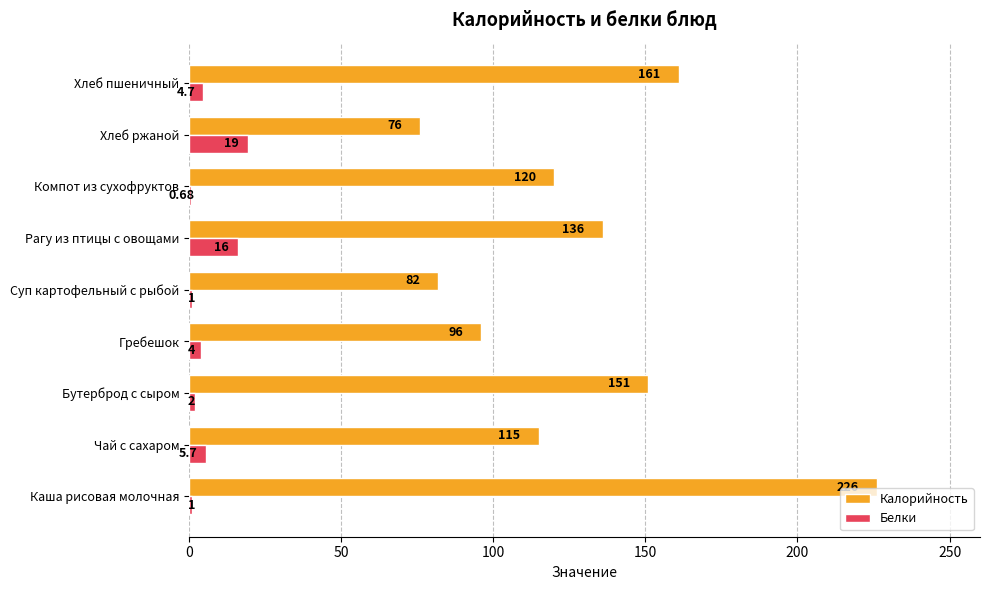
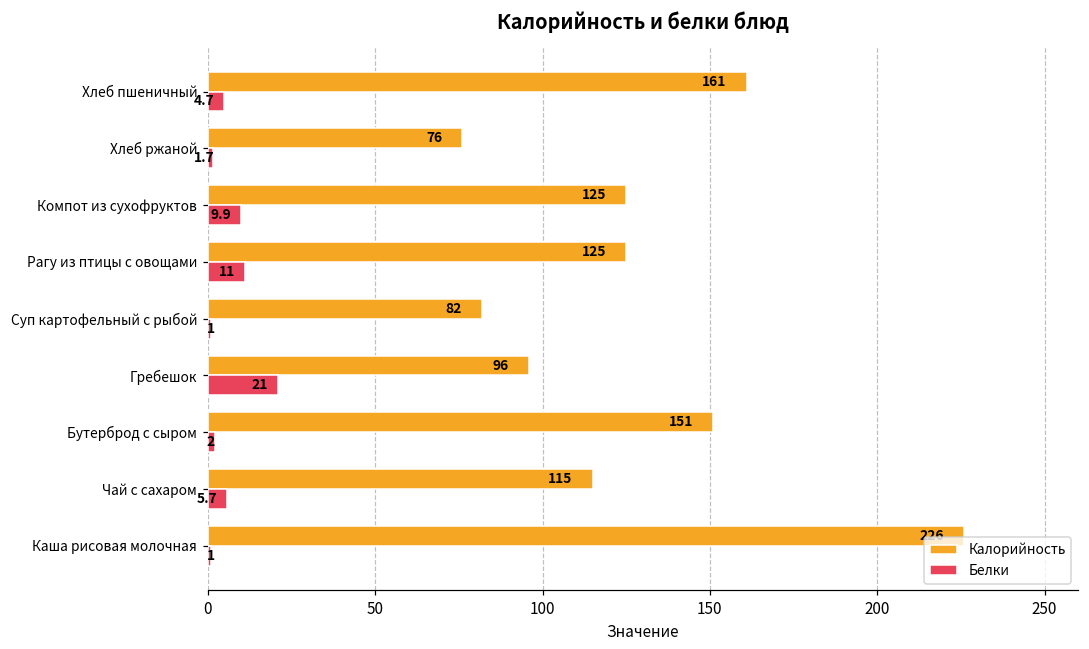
  {
    "Калорийность": {
      "Хлеб пшеничный": 161,
      "Хлеб ржаной": 76,
-     "Компот из сухофруктов": 120,
-     "Рагу из птицы с овощами": 136,
+     "Компот из сухофруктов": 125,
+     "Рагу из птицы с овощами": 125,
      "Суп картофельный с рыбой": 82,
      "Гребешок": 96,
      "Бутерброд с сыром": 151,
      "Чай с сахаром": 115
    },
    "Белки": {
      "Хлеб пшеничный": 4.7,
-     "Хлеб ржаной": 19,
-     "Компот из сухофруктов": 0.68,
-     "Рагу из птицы с овощами": 16,
+     "Хлеб ржаной": 1.7,
+     "Компот из сухофруктов": 9.9,
+     "Рагу из птицы с овощами": 11,
      "Суп картофельный с рыбой": 1,
-     "Гребешок": 4,
+     "Гребешок": 21,
      "Бутерброд с сыром": 2,
      "Чай с сахаром": 5.7,
      "Каша рисовая молочная": 1
    }
  }
